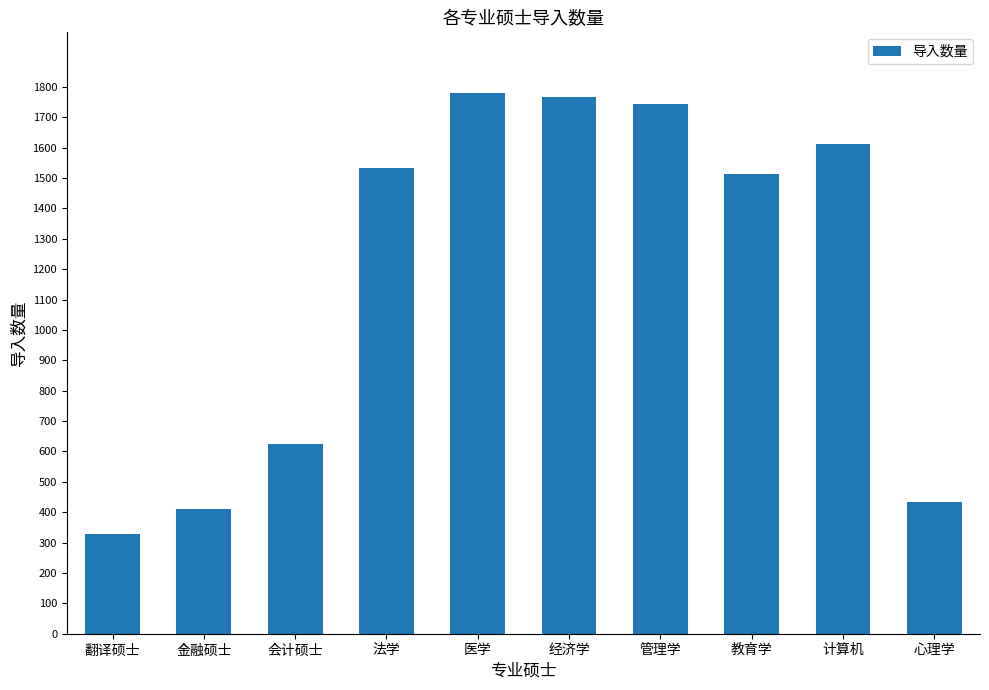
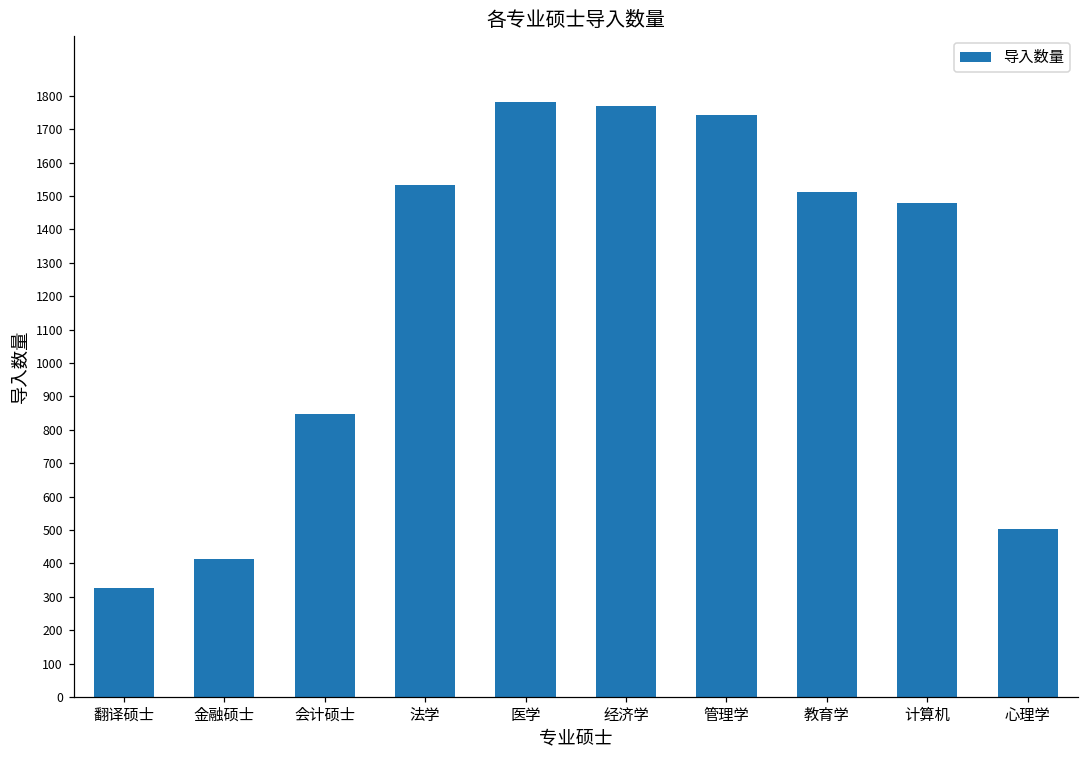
  {
    "翻译硕士": 330,
    "金融硕士": 410,
-   "会计硕士": 620,
+   "会计硕士": 850,
    "法学": 1530,
    "医学": 1780,
    "经济学": 1770,
    "管理学": 1740,
    "教育学": 1510,
-   "计算机": 1610,
-   "心理学": 430
+   "计算机": 1480,
+   "心理学": 500
  }
